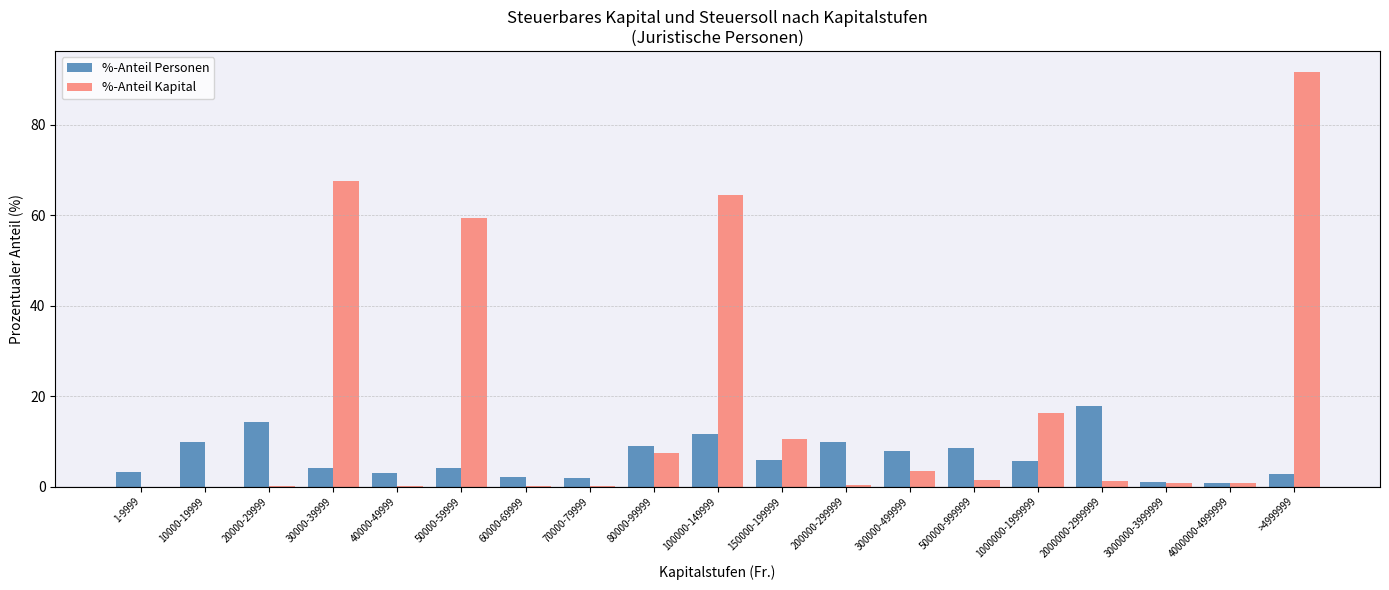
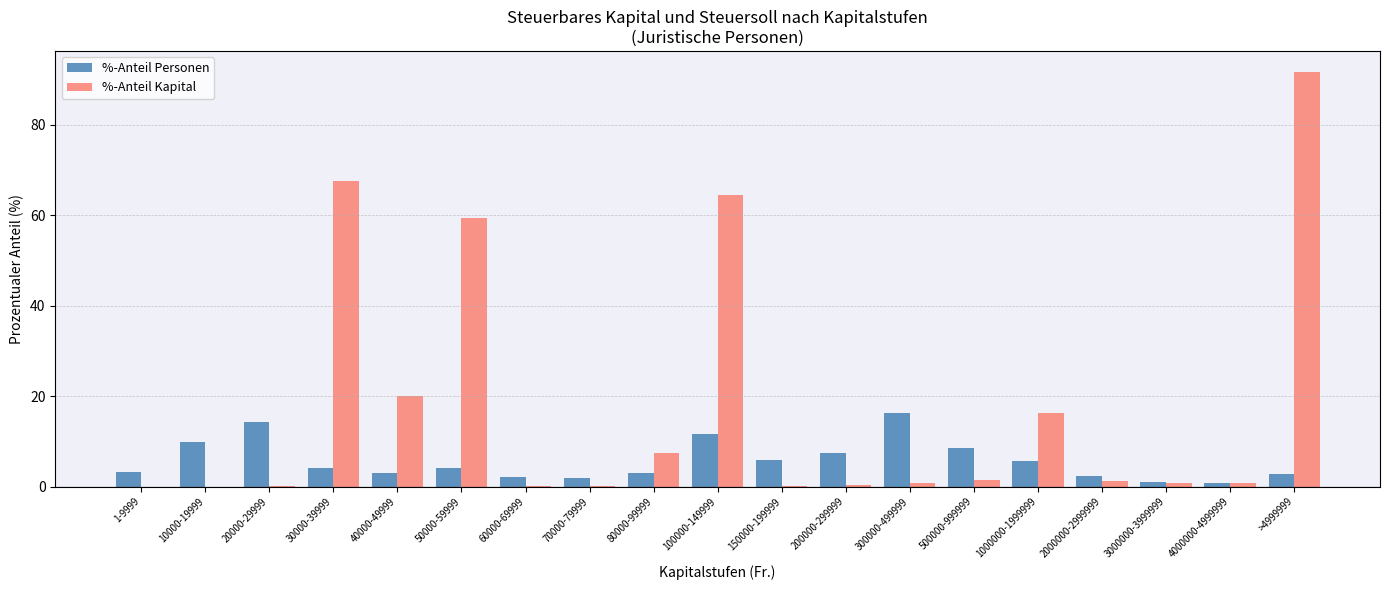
  {
    "%-Anteil Personen": {
      "1-9999": 3,
      "10000-19999": 10,
      "20000-29999": 14,
      "30000-39999": 4,
      "40000-49999": 3,
      "50000-59999": 4,
      "60000-69999": 2,
      "70000-79999": 2,
-     "80000-99999": 9,
+     "80000-99999": 3,
      "100000-149999": 12,
      "150000-199999": 6,
-     "200000-299999": 10,
-     "300000-499999": 8,
+     "200000-299999": 7,
+     "300000-499999": 16,
      "500000-999999": 9,
      "1000000-1999999": 6,
-     "2000000-2999999": 18,
+     "2000000-2999999": 2,
      "3000000-3999999": 1,
      "4000000-4999999": 1,
      ">4999999": 3
    },
    "%-Anteil Kapital": {
      "30000-39999": 68,
-     "40000-49999": 0,
+     "40000-49999": 20,
      "50000-59999": 59,
      "80000-99999": 7,
      "100000-149999": 64,
-     "150000-199999": 10,
-     "300000-499999": 3,
+     "150000-199999": 0,
+     "300000-499999": 1,
      "500000-999999": 1,
      "1000000-1999999": 16,
      "2000000-2999999": 1,
      "3000000-3999999": 1,
      "4000000-4999999": 1,
      ">4999999": 92
    }
  }
